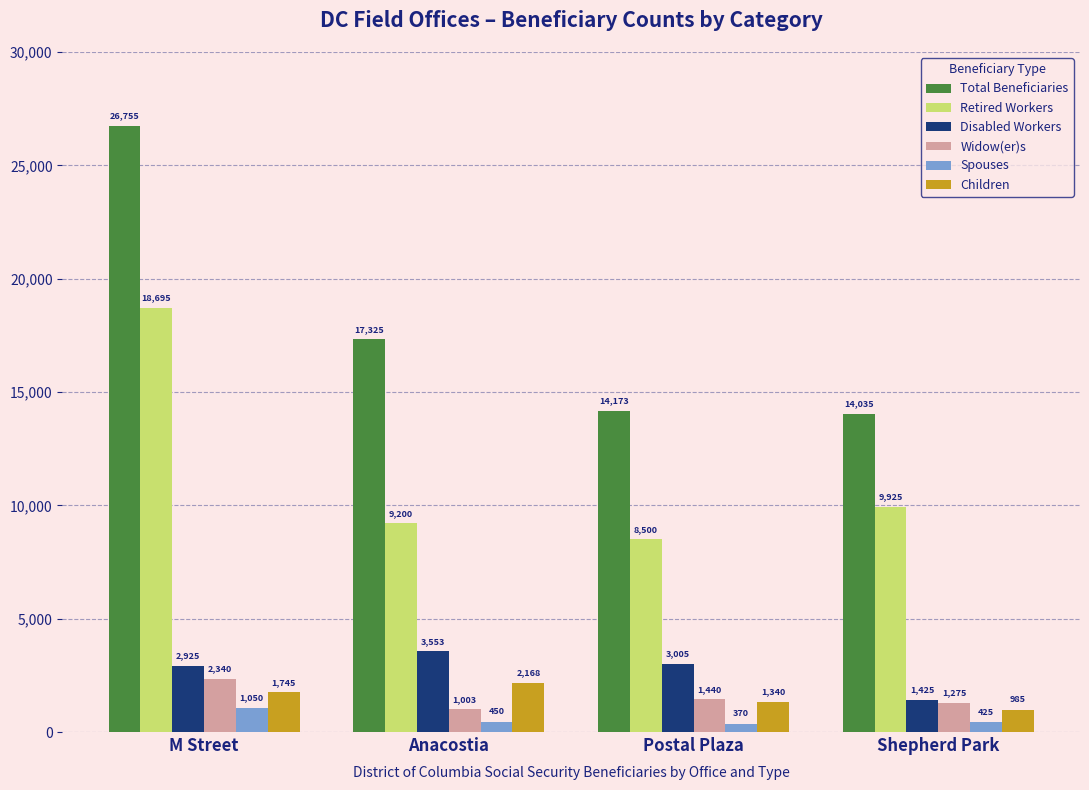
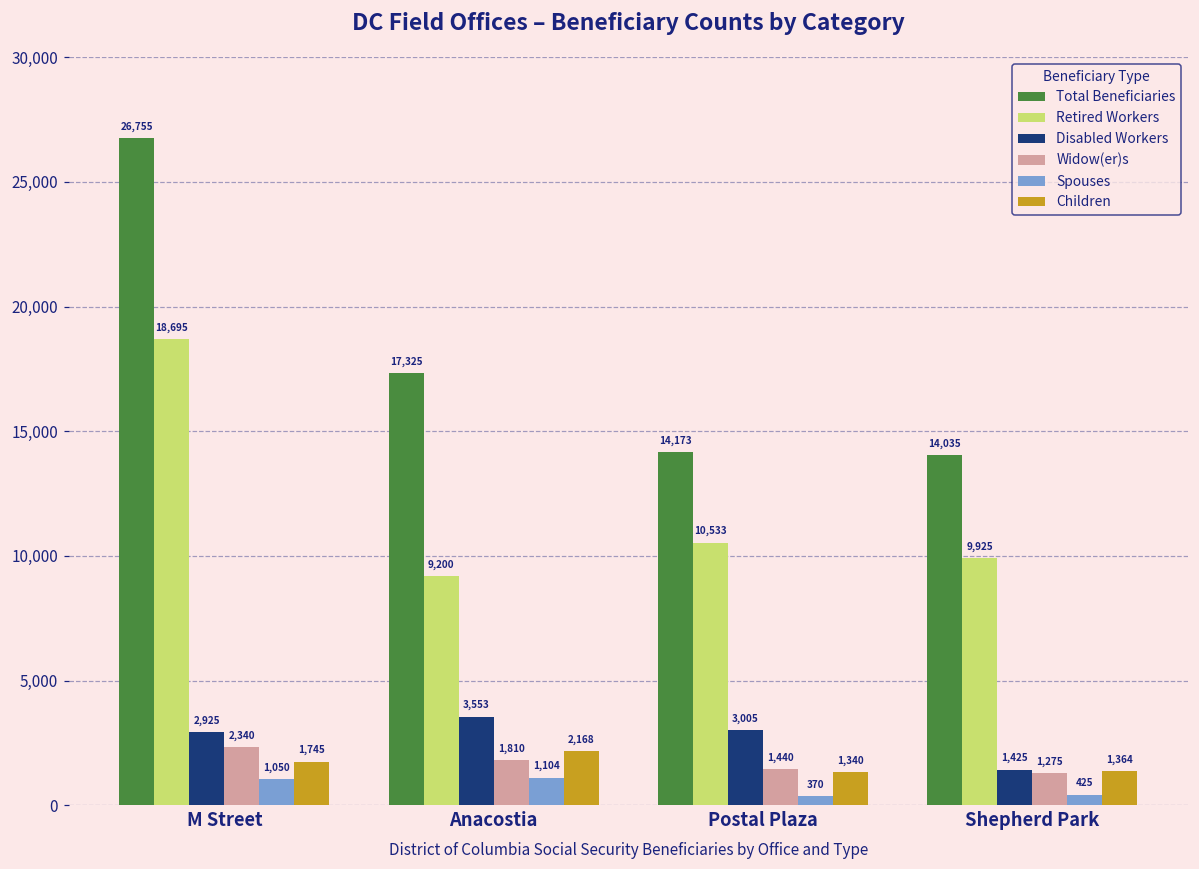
  {
    "Total Beneficiaries": {
      "M Street": "26,755",
      "Anacostia": "17,325",
      "Postal Plaza": "14,173",
      "Shepherd Park": "14,035"
    },
    "Retired Workers": {
      "M Street": "18,695",
      "Anacostia": "9,200",
-     "Postal Plaza": "8,500",
+     "Postal Plaza": "10,533",
      "Shepherd Park": "9,925"
    },
    "Disabled Workers": {
      "M Street": "2,925",
      "Anacostia": "3,553",
      "Postal Plaza": "3,005",
      "Shepherd Park": "1,425"
    },
    "Widow(er)s": {
      "M Street": "2,340",
-     "Anacostia": "1,003",
+     "Anacostia": "1,810",
      "Postal Plaza": "1,440",
      "Shepherd Park": "1,275"
    },
    "Spouses": {
      "M Street": "1,050",
-     "Anacostia": "450",
+     "Anacostia": "1,104",
      "Postal Plaza": "370",
      "Shepherd Park": "425"
    },
    "Children": {
      "M Street": "1,745",
      "Anacostia": "2,168",
      "Postal Plaza": "1,340",
-     "Shepherd Park": "985"
+     "Shepherd Park": "1,364"
    }
  }
